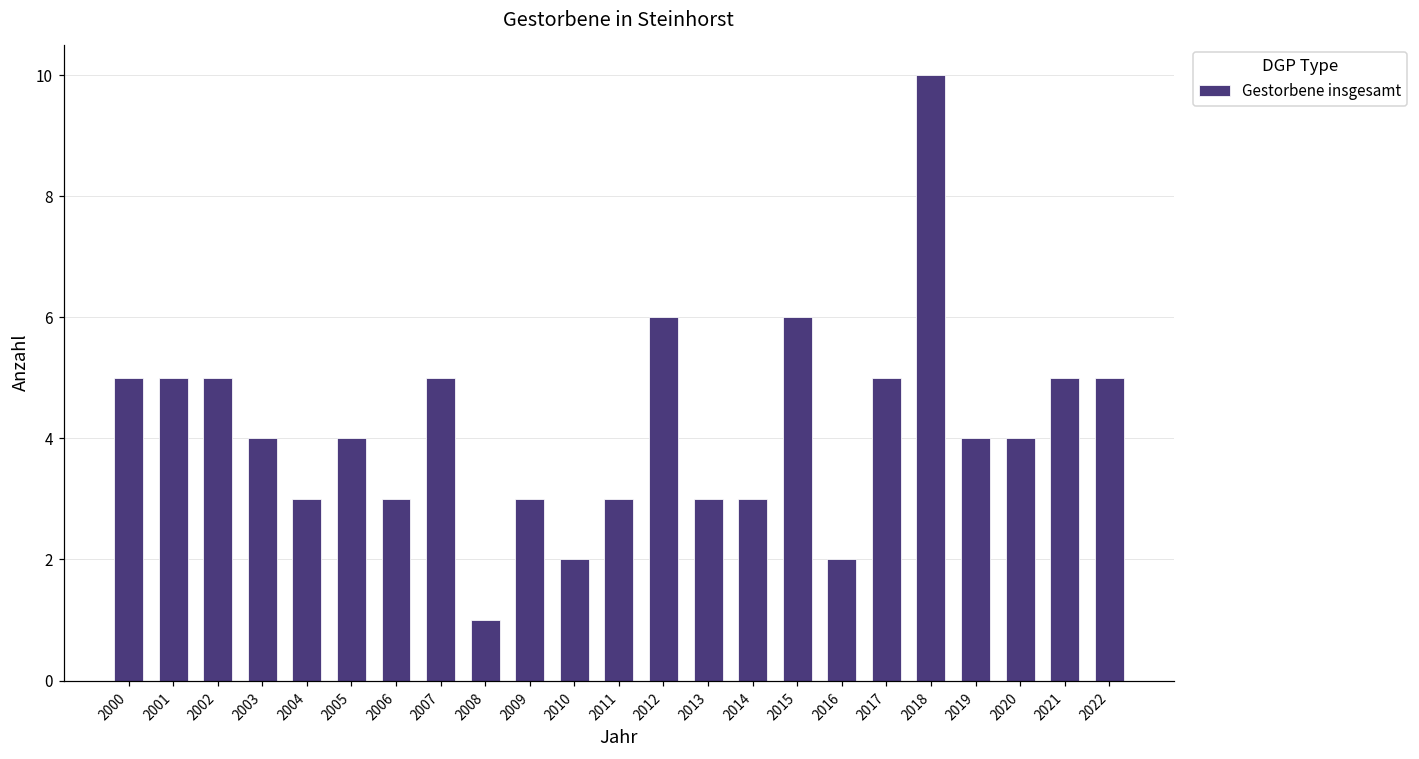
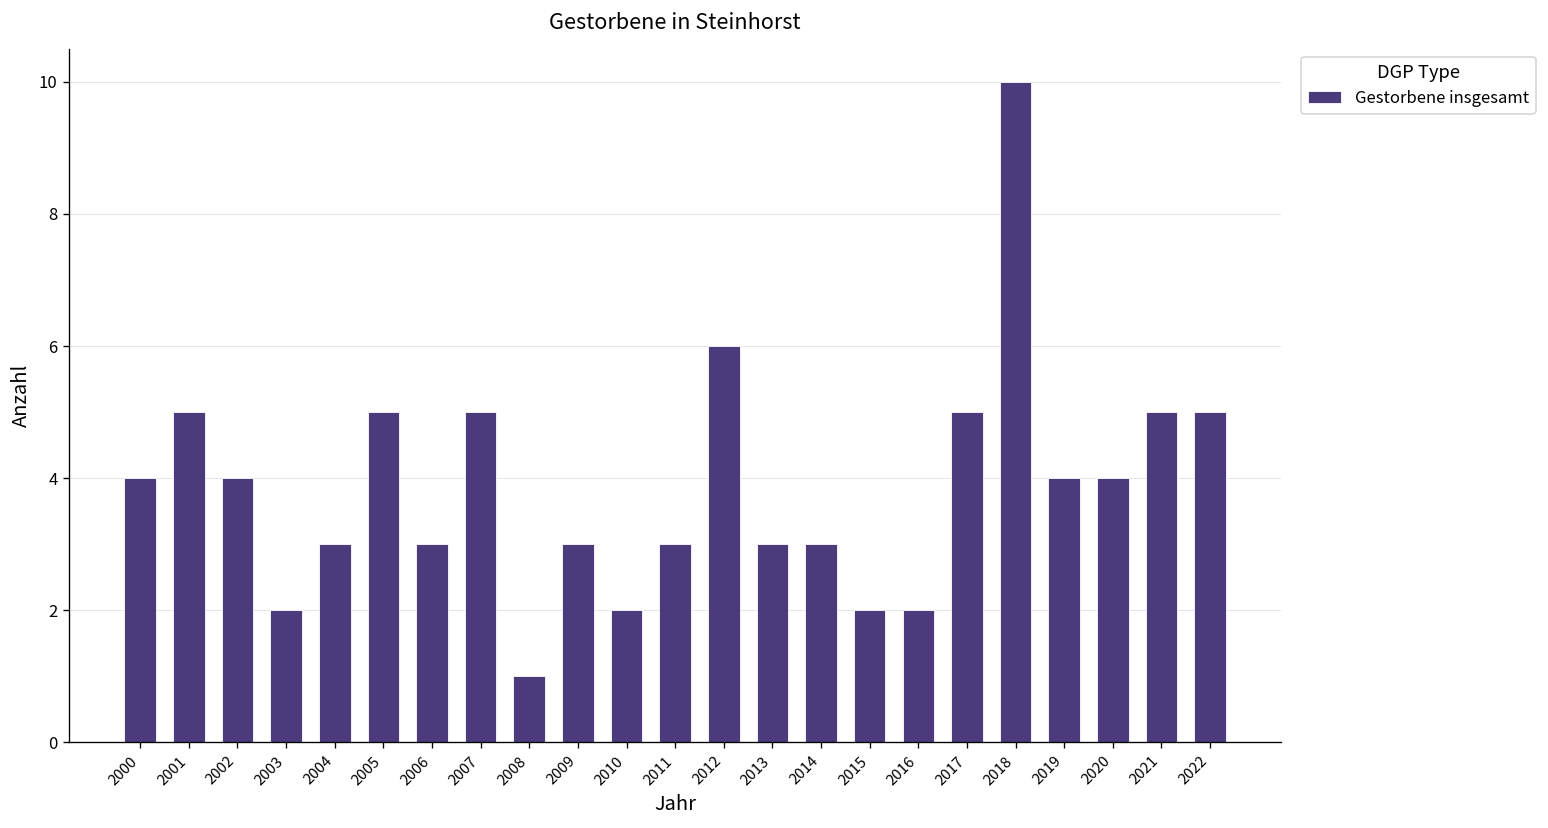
  {
-   "2000": 5,
+   "2000": 4,
    "2001": 5,
-   "2002": 5,
-   "2003": 4,
+   "2002": 4,
+   "2003": 2,
    "2004": 3,
-   "2005": 4,
+   "2005": 5,
    "2006": 3,
    "2007": 5,
    "2008": 1,
    "2009": 3,
    "2010": 2,
    "2011": 3,
    "2012": 6,
    "2013": 3,
    "2014": 3,
-   "2015": 6,
+   "2015": 2,
    "2016": 2,
    "2017": 5,
    "2018": 10,
    "2019": 4,
    "2020": 4,
    "2021": 5,
    "2022": 5
  }
